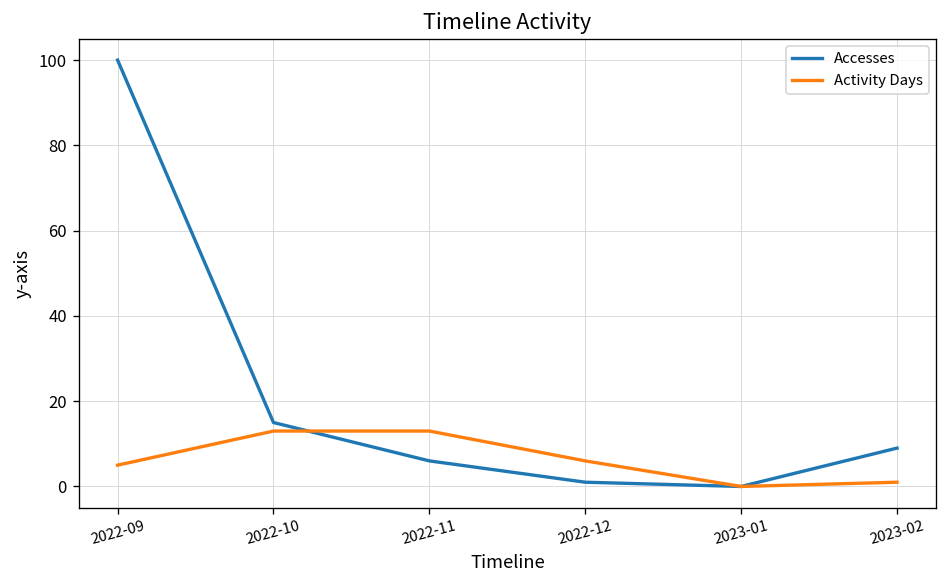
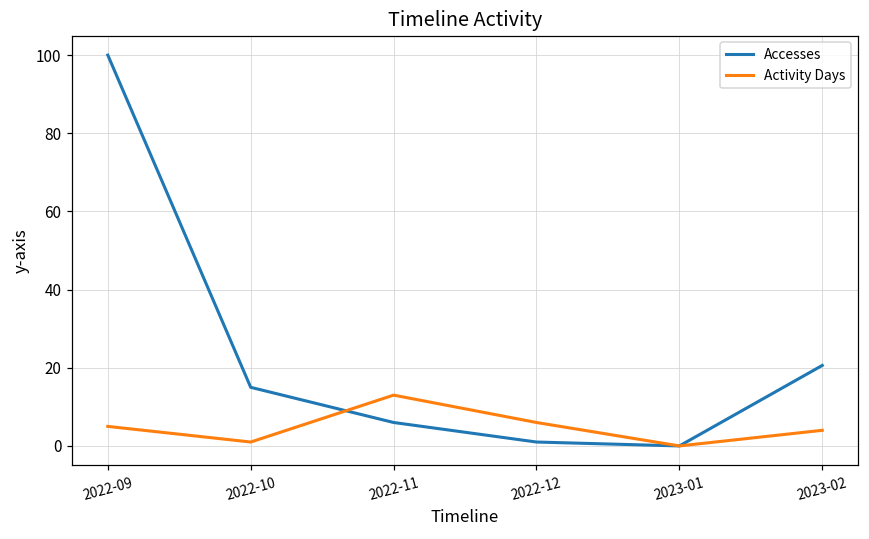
  {
    "Accesses": {
      "2022-09": 100,
      "2022-10": 15,
      "2022-11": 6,
      "2022-12": 1,
-     "2023-02": 9
+     "2023-02": 21
    },
    "Activity Days": {
      "2022-09": 5,
-     "2022-10": 13,
+     "2022-10": 1,
      "2022-11": 13,
      "2022-12": 6,
-     "2023-02": 1
+     "2023-02": 4
    }
  }
